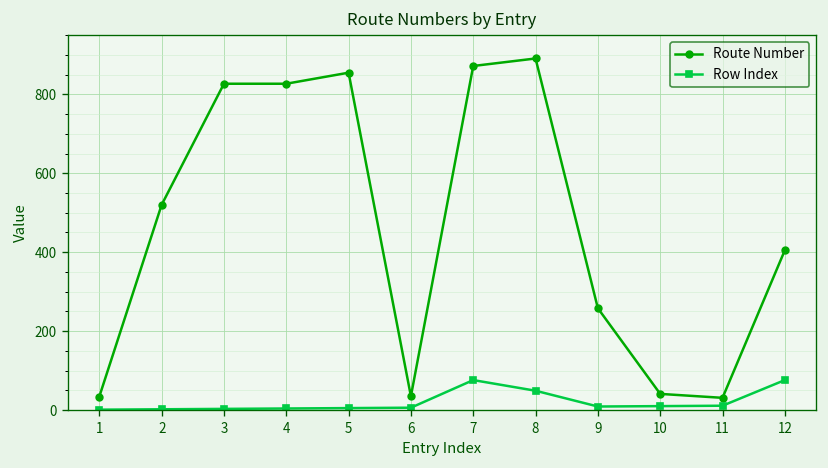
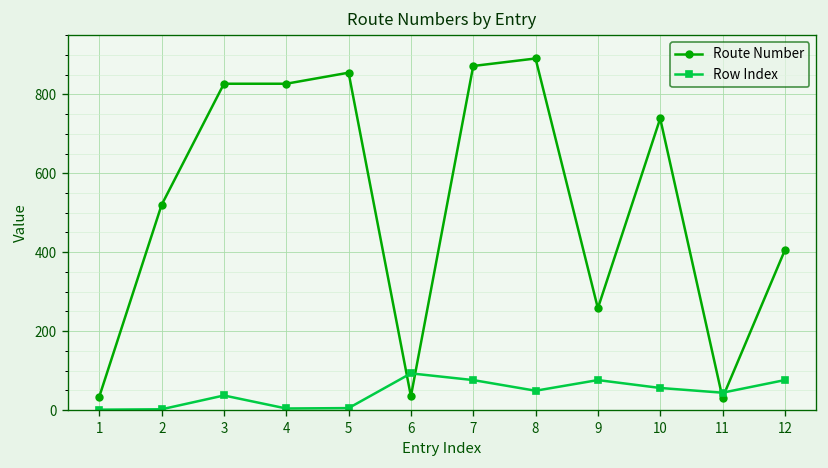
  {
    "Route Number": {
      "1": 30,
      "2": 520,
      "3": 830,
      "4": 830,
      "5": 860,
      "6": 40,
      "7": 870,
      "8": 890,
      "9": 260,
-     "10": 40,
+     "10": 740,
      "11": 30,
      "12": 410
    },
    "Row Index": {
      "1": 0,
      "2": 0,
-     "3": 0,
+     "3": 40,
      "4": 0,
      "5": 10,
-     "6": 10,
+     "6": 90,
      "7": 80,
      "8": 50,
-     "9": 10,
-     "10": 10,
-     "11": 10,
+     "9": 80,
+     "10": 60,
+     "11": 40,
      "12": 80
    }
  }
